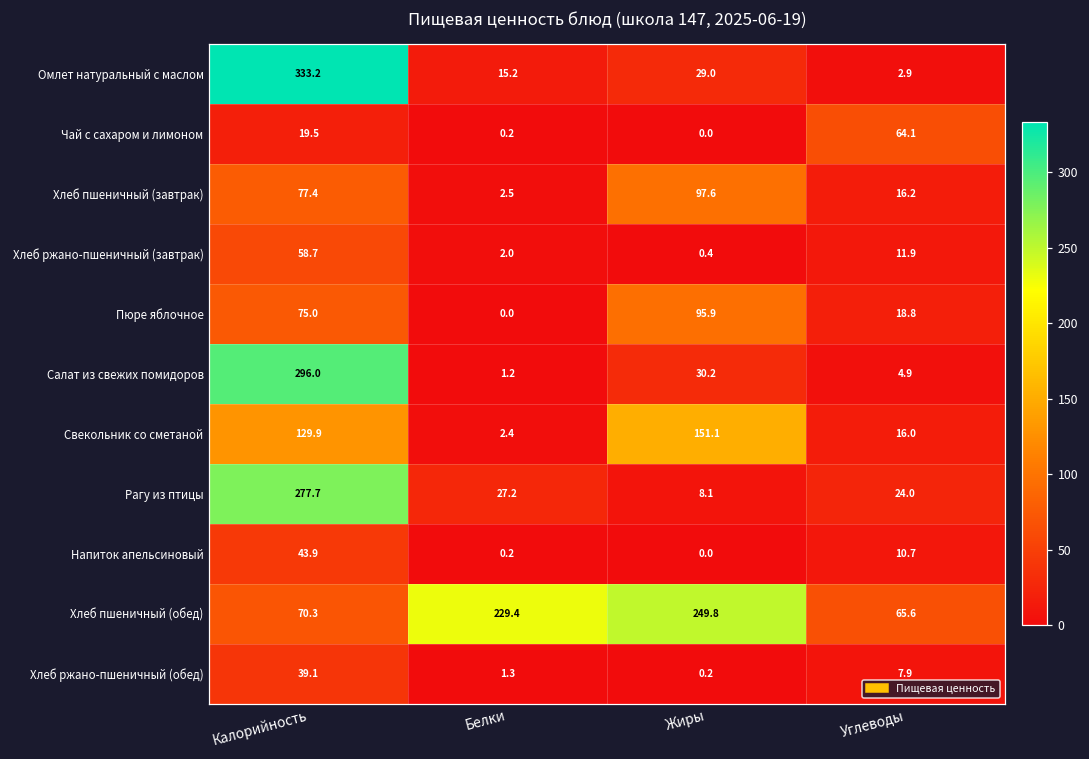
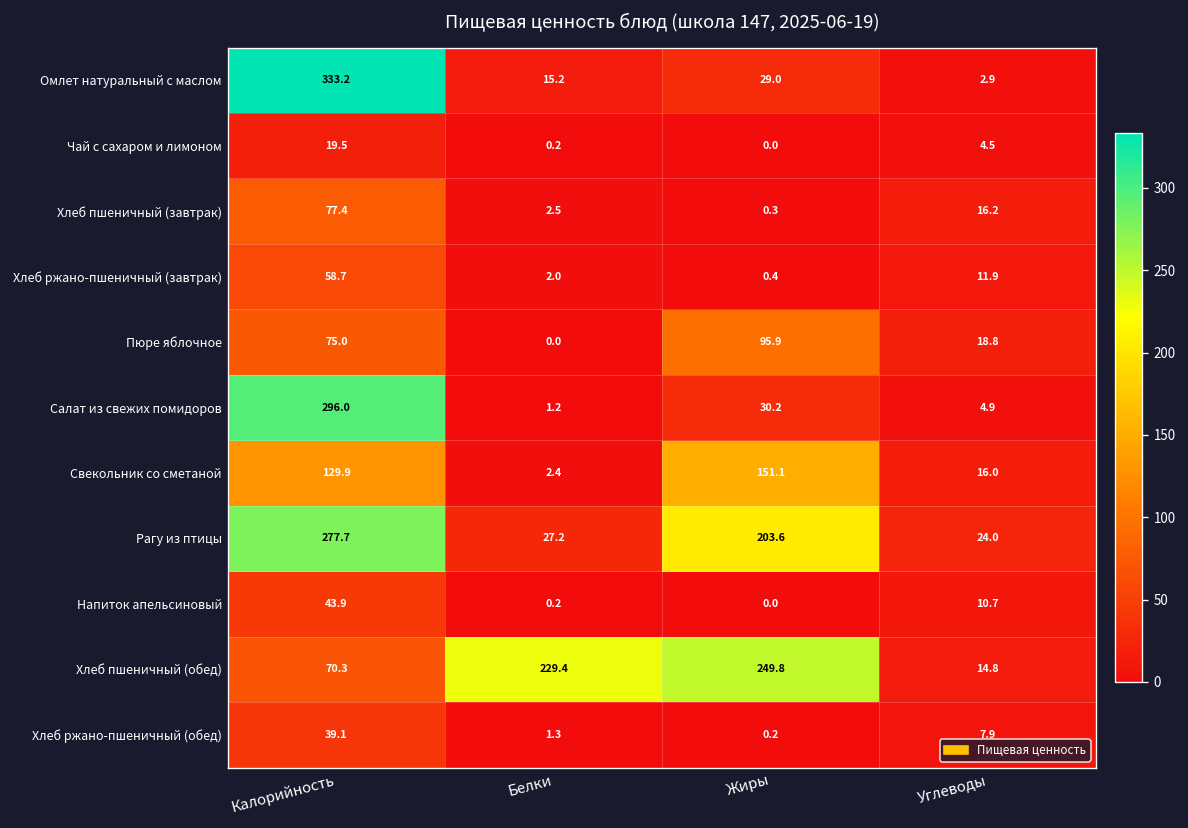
  {
    "Омлет натуральный с маслом": {
      "Калорийность": 333.2,
      "Белки": 15.2,
      "Жиры": 29.0,
      "Углеводы": 2.9
    },
    "Чай с сахаром и лимоном": {
      "Калорийность": 19.5,
      "Белки": 0.2,
      "Жиры": 0.0,
-     "Углеводы": 64.1
+     "Углеводы": 4.5
    },
    "Хлеб пшеничный (завтрак)": {
      "Калорийность": 77.4,
      "Белки": 2.5,
-     "Жиры": 97.6,
+     "Жиры": 0.3,
      "Углеводы": 16.2
    },
    "Хлеб ржано-пшеничный (завтрак)": {
      "Калорийность": 58.7,
      "Белки": 2.0,
      "Жиры": 0.4,
      "Углеводы": 11.9
    },
    "Пюре яблочное": {
      "Калорийность": 75.0,
      "Белки": 0.0,
      "Жиры": 95.9,
      "Углеводы": 18.8
    },
    "Салат из свежих помидоров": {
      "Калорийность": 296.0,
      "Белки": 1.2,
      "Жиры": 30.2,
      "Углеводы": 4.9
    },
    "Свекольник со сметаной": {
      "Калорийность": 129.9,
      "Белки": 2.4,
      "Жиры": 151.1,
      "Углеводы": 16.0
    },
    "Рагу из птицы": {
      "Калорийность": 277.7,
      "Белки": 27.2,
-     "Жиры": 8.1,
+     "Жиры": 203.6,
      "Углеводы": 24.0
    },
    "Напиток апельсиновый": {
      "Калорийность": 43.9,
      "Белки": 0.2,
      "Жиры": 0.0,
      "Углеводы": 10.7
    },
    "Хлеб пшеничный (обед)": {
      "Калорийность": 70.3,
      "Белки": 229.4,
      "Жиры": 249.8,
-     "Углеводы": 65.6
+     "Углеводы": 14.8
    },
    "Хлеб ржано-пшеничный (обед)": {
      "Калорийность": 39.1,
      "Белки": 1.3,
      "Жиры": 0.2,
      "Углеводы": 7.9
    }
  }
